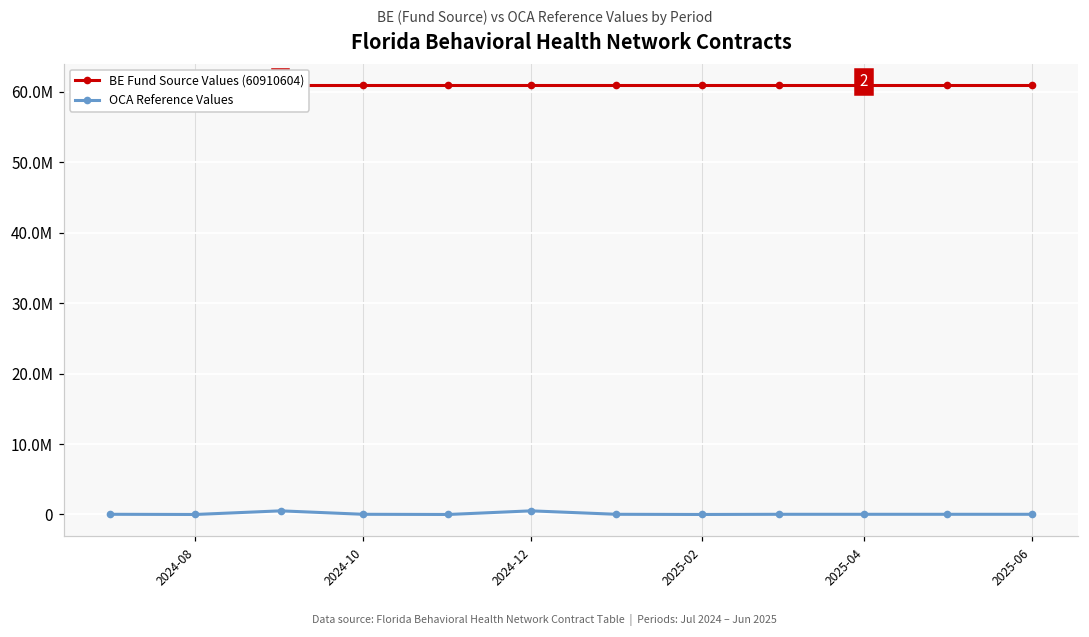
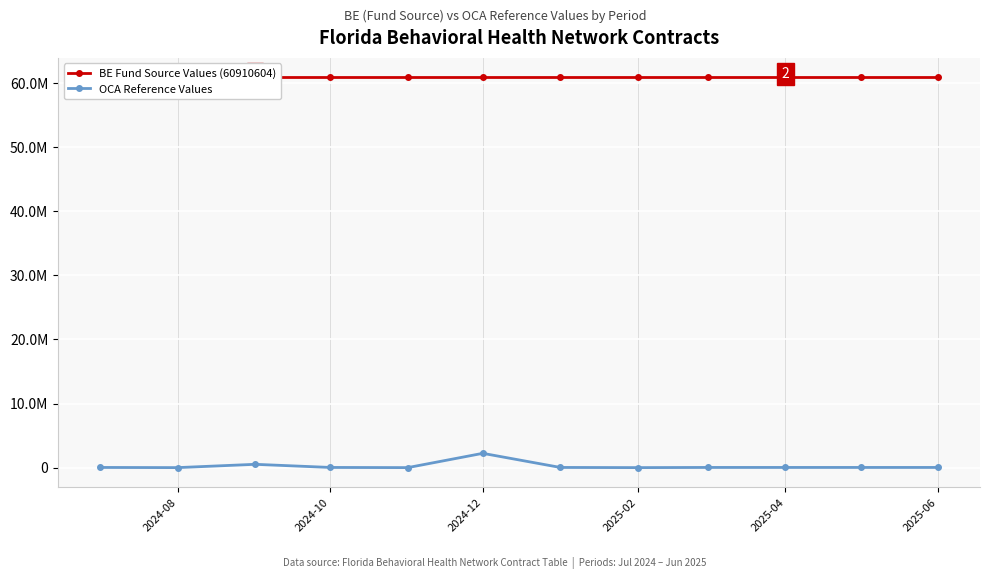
  {
    "BE Fund Source Values (60910604)": {
      "2024-10": 61000000,
      "2024-12": 61000000,
      "2025-02": 61000000,
      "2025-06": 61000000
    },
    "OCA Reference Values": {
      "2024-08": 0,
      "2024-10": 0,
-     "2024-12": 1000000,
+     "2024-12": 2000000,
      "2025-02": 0,
      "2025-04": 0,
      "2025-06": 0
    }
  }
